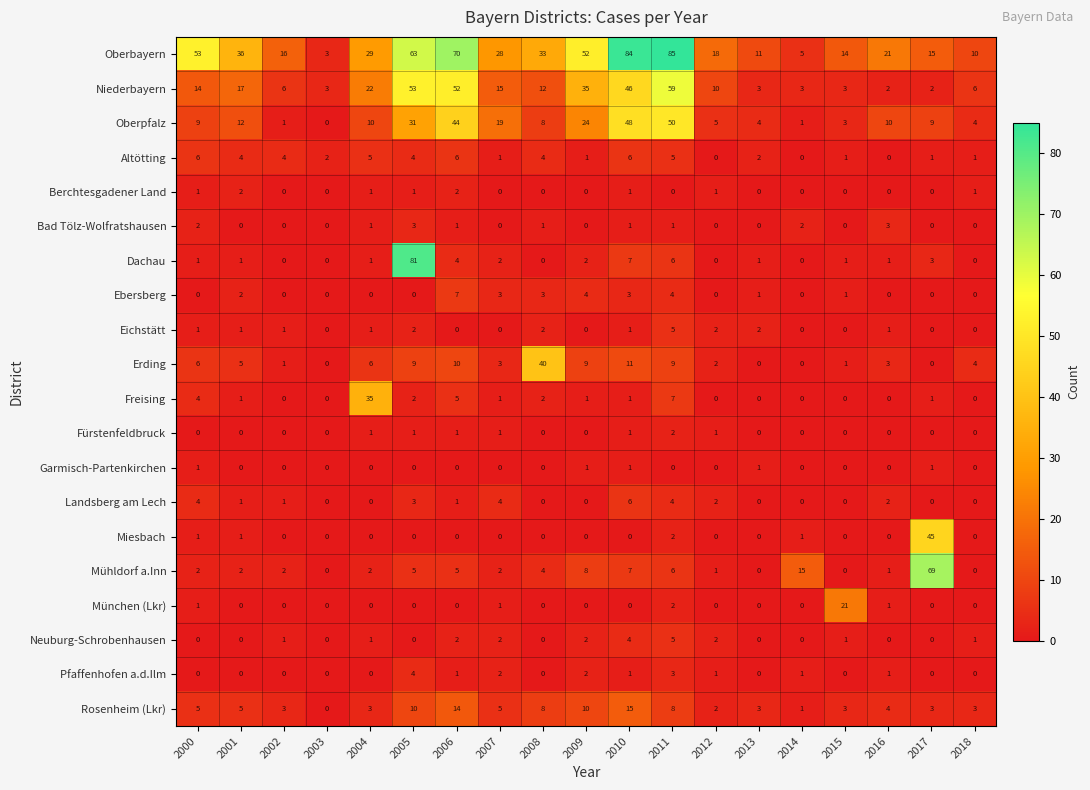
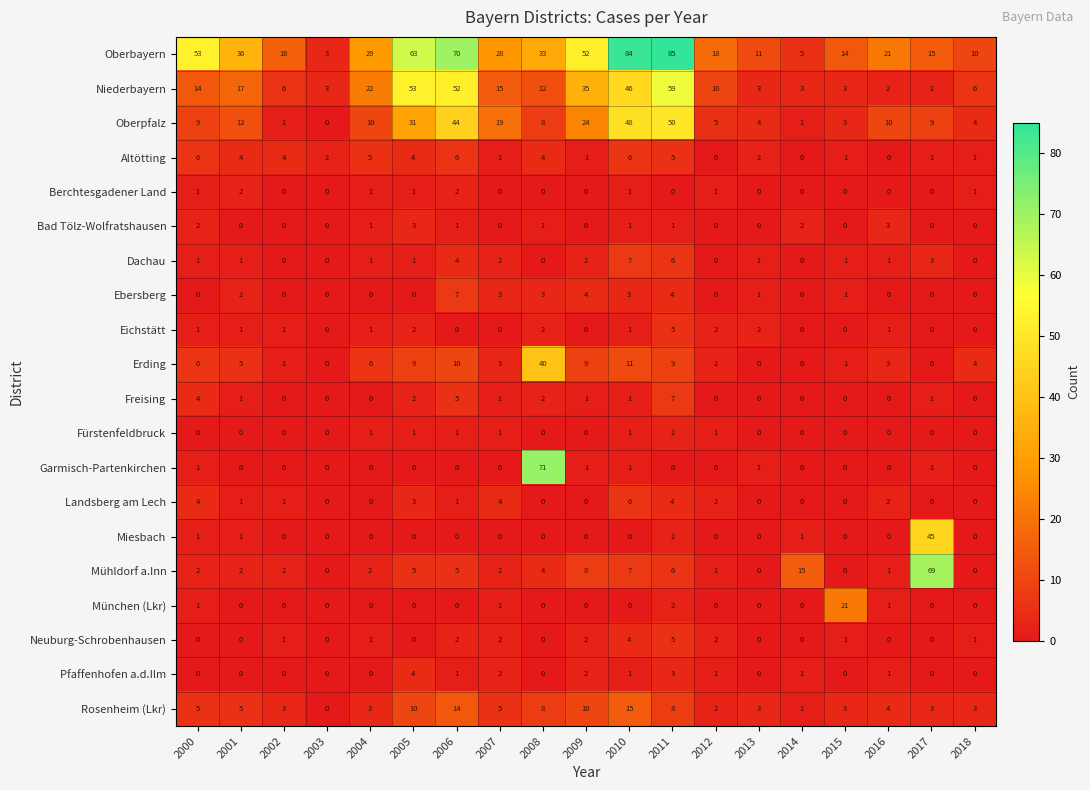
  {
    "Dachau": {
      "2000": 1,
      "2001": 1,
      "2002": 0,
      "2003": 0,
      "2004": 1,
-     "2005": 81,
+     "2005": 1,
      "2006": 4,
      "2007": 2,
      "2008": 0,
      "2009": 2,
      "2010": 7,
      "2011": 6,
      "2012": 0,
      "2013": 1,
      "2014": 0,
      "2015": 1,
      "2016": 1,
      "2017": 3,
      "2018": 0
    },
    "Freising": {
      "2000": 4,
      "2001": 1,
      "2002": 0,
      "2003": 0,
-     "2004": 35,
+     "2004": 0,
      "2005": 2,
      "2006": 5,
      "2007": 1,
      "2008": 2,
      "2009": 1,
      "2010": 1,
      "2011": 7,
      "2012": 0,
      "2013": 0,
      "2014": 0,
      "2015": 0,
      "2016": 0,
      "2017": 1,
      "2018": 0
    },
    "Garmisch-Partenkirchen": {
      "2000": 1,
      "2001": 0,
      "2002": 0,
      "2003": 0,
      "2004": 0,
      "2005": 0,
      "2006": 0,
      "2007": 0,
-     "2008": 0,
+     "2008": 71,
      "2009": 1,
      "2010": 1,
      "2011": 0,
      "2012": 0,
      "2013": 1,
      "2014": 0,
      "2015": 0,
      "2016": 0,
      "2017": 1,
      "2018": 0
    }
  }
